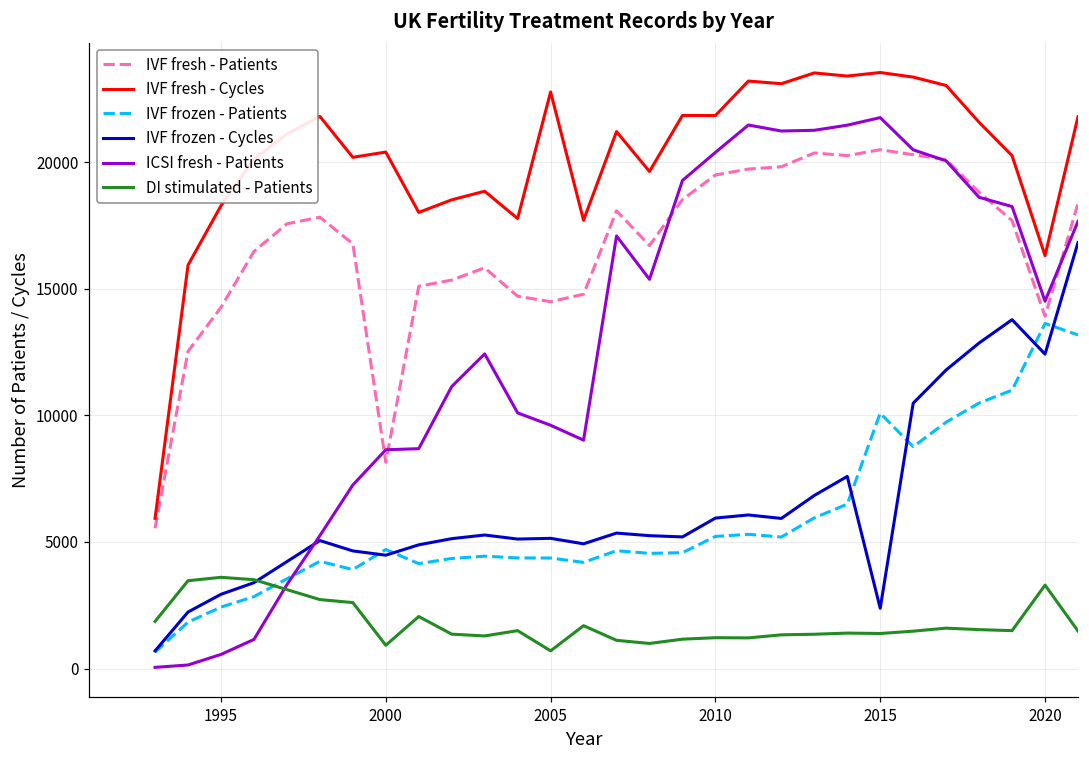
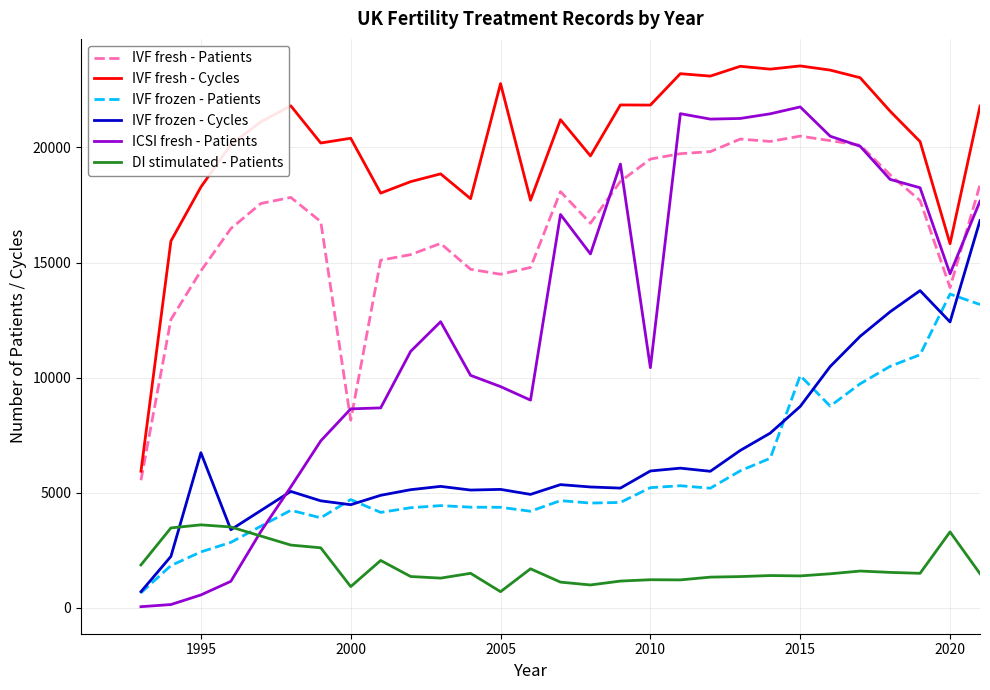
  {
    "IVF fresh - Patients": {
-     "1995": 14300,
+     "1995": 14600,
      "2000": 8100,
      "2005": 14500,
      "2010": 19500,
      "2015": 20500,
      "2020": 13900
    },
    "IVF fresh - Cycles": {
      "1995": 18300,
      "2000": 20400,
      "2005": 22800,
      "2010": 21800,
      "2015": 23500,
-     "2020": 16300
+     "2020": 15800
    },
    "IVF frozen - Patients": {
      "1995": 2400,
      "2000": 4700,
      "2005": 4400,
      "2010": 5200,
      "2015": 10100,
      "2020": 13600
    },
    "IVF frozen - Cycles": {
-     "1995": 2900,
+     "1995": 6700,
      "2000": 4500,
      "2005": 5100,
      "2010": 5900,
-     "2015": 2400,
+     "2015": 8700,
      "2020": 12400
    },
    "ICSI fresh - Patients": {
      "1995": 600,
      "2000": 8600,
      "2005": 9600,
-     "2010": 20400,
+     "2010": 10400,
      "2015": 21800,
      "2020": 14500
    },
    "DI stimulated - Patients": {
      "1995": 3600,
      "2000": 900,
      "2005": 700,
      "2010": 1200,
      "2015": 1400,
      "2020": 3300
    }
  }
